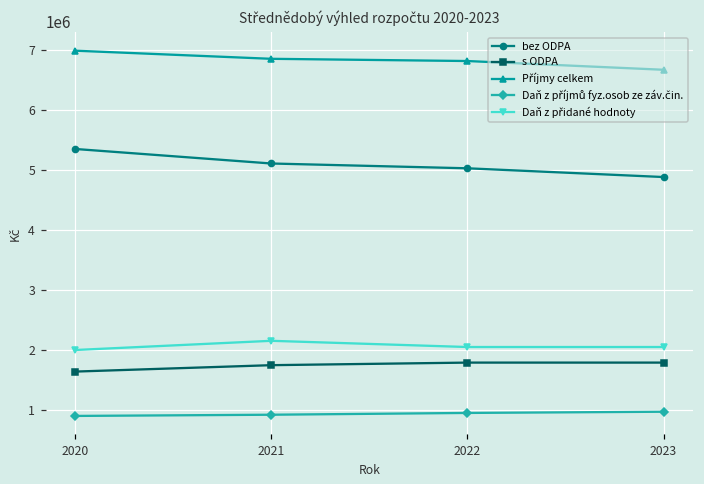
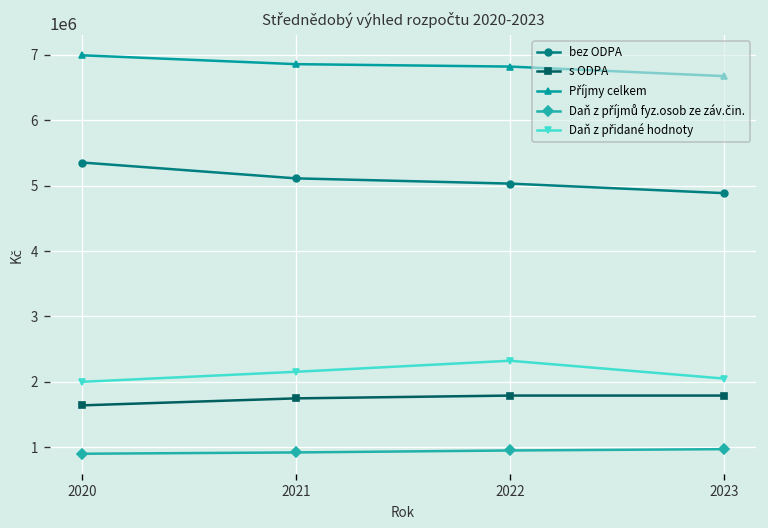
  {
    "Daň z přidané hodnoty": {
      "2020": 2000000,
      "2021": 2200000,
-     "2022": 2100000,
+     "2022": 2300000,
      "2023": 2100000
    }
  }
